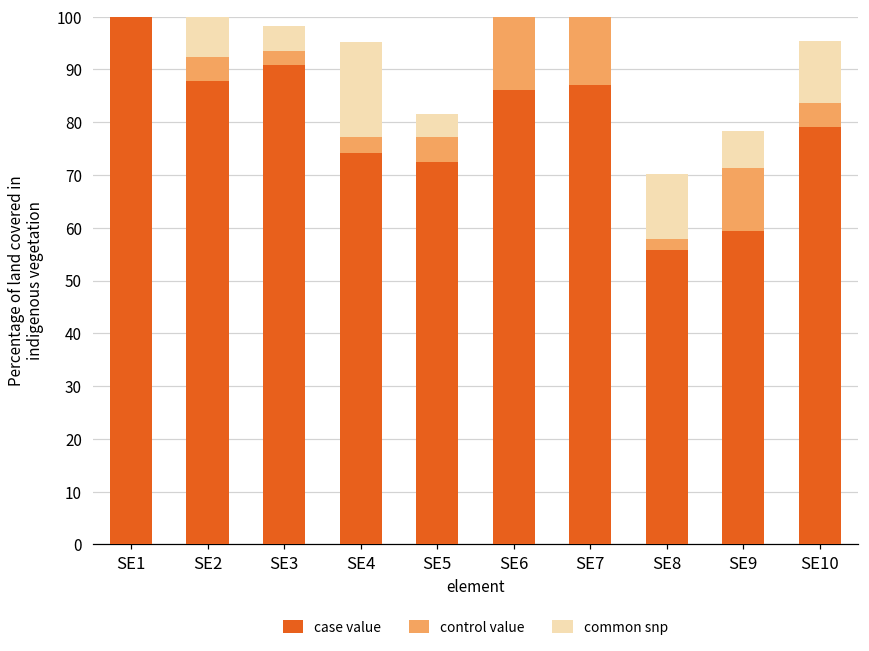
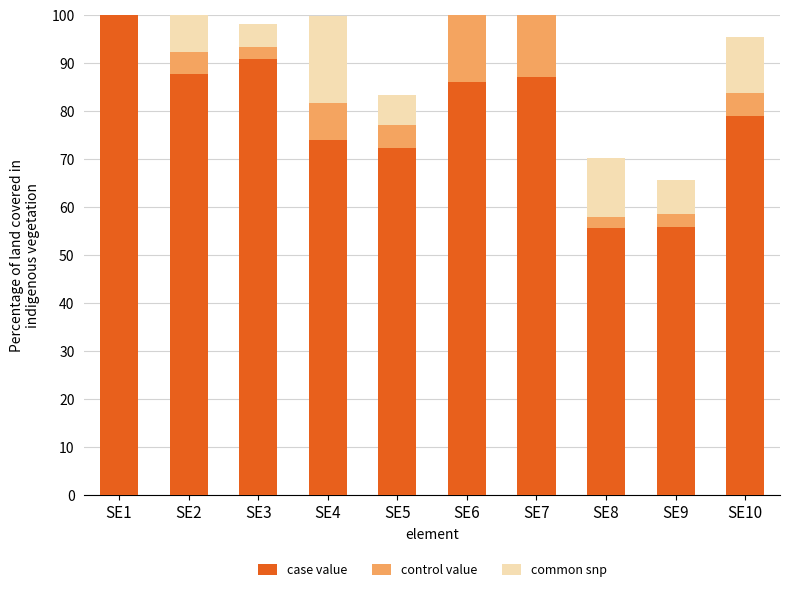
  {
    "case value": {
      "SE1": 100,
      "SE2": 88,
      "SE3": 91,
      "SE4": 74,
      "SE5": 72,
      "SE6": 86,
      "SE7": 87,
      "SE8": 56,
-     "SE9": 59,
+     "SE9": 56,
      "SE10": 79
    },
    "control value": {
      "SE2": 5,
      "SE3": 2,
-     "SE4": 3,
+     "SE4": 8,
      "SE5": 5,
      "SE8": 2,
-     "SE9": 12,
+     "SE9": 3,
      "SE10": 5
    },
    "common snp": {
      "SE3": 5,
      "SE4": 18,
-     "SE5": 4,
+     "SE5": 6,
      "SE8": 12,
      "SE9": 7,
      "SE10": 12
    }
  }
